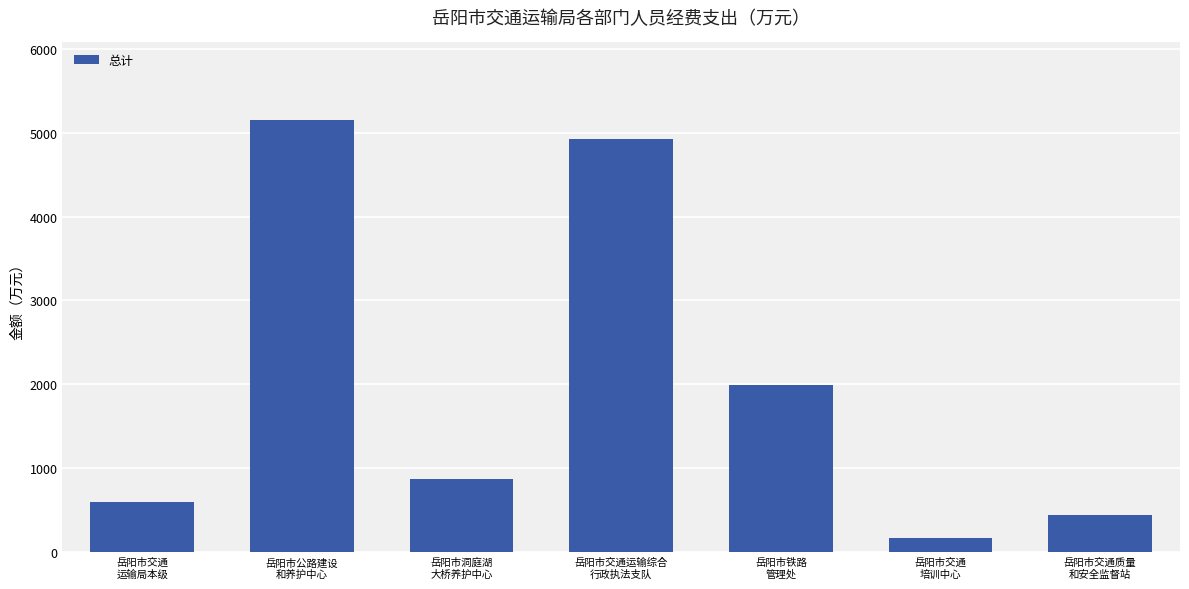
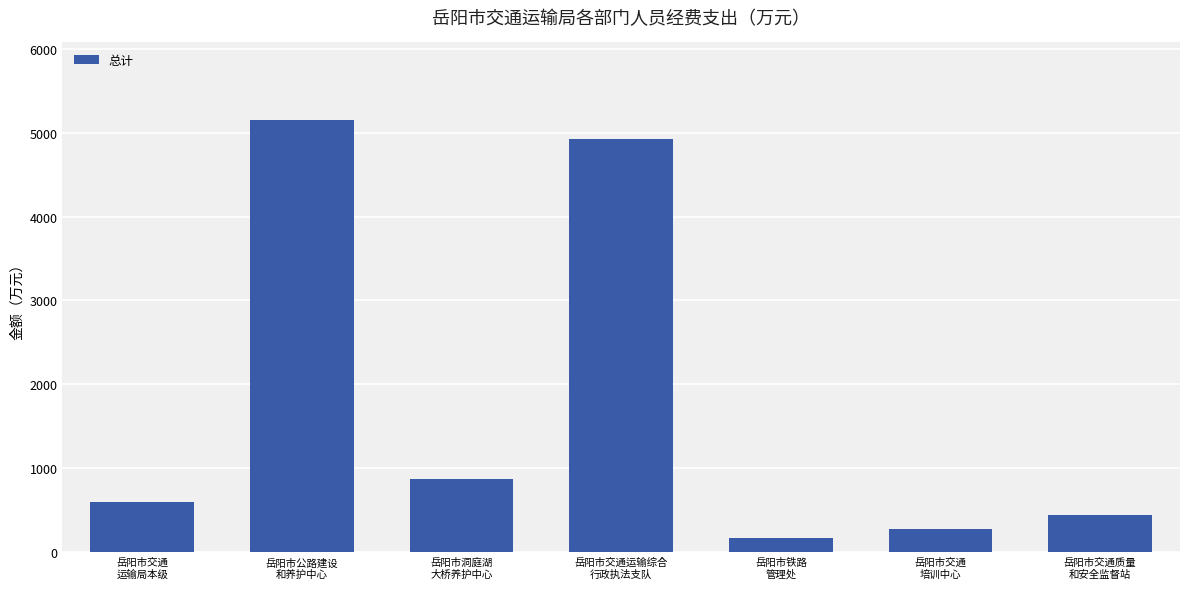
  {
    "岳阳市交通 运输局本级": 600,
    "岳阳市公路建设 和养护中心": 5100,
    "岳阳市洞庭湖 大桥养护中心": 900,
    "岳阳市交通运输综合 行政执法支队": 4900,
-   "岳阳市铁路 管理处": 2000,
-   "岳阳市交通 培训中心": 200,
+   "岳阳市铁路 管理处": 200,
+   "岳阳市交通 培训中心": 300,
    "岳阳市交通质量 和安全监督站": 400
  }
